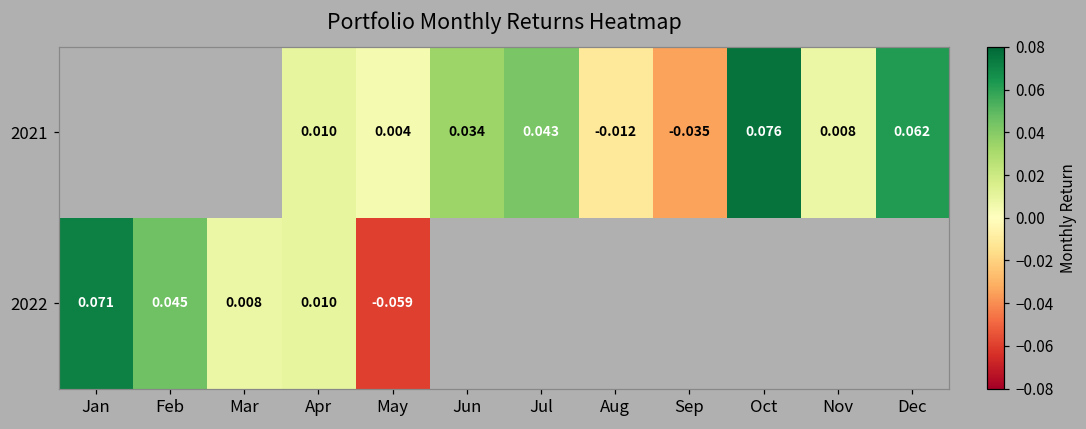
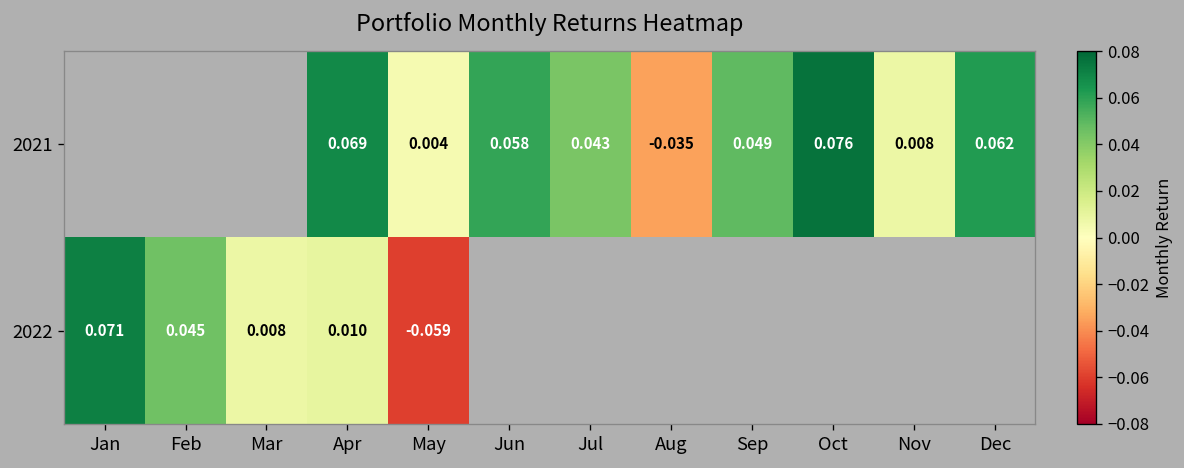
  {
    "2021": {
-     "Apr": 0.010,
+     "Apr": 0.069,
      "May": 0.004,
-     "Jun": 0.034,
+     "Jun": 0.058,
      "Jul": 0.043,
-     "Aug": -0.012,
-     "Sep": -0.035,
+     "Aug": -0.035,
+     "Sep": 0.049,
      "Oct": 0.076,
      "Nov": 0.008,
      "Dec": 0.062
    },
    "2022": {
      "Jan": 0.071,
      "Feb": 0.045,
      "Mar": 0.008,
      "Apr": 0.010,
      "May": -0.059
    }
  }
